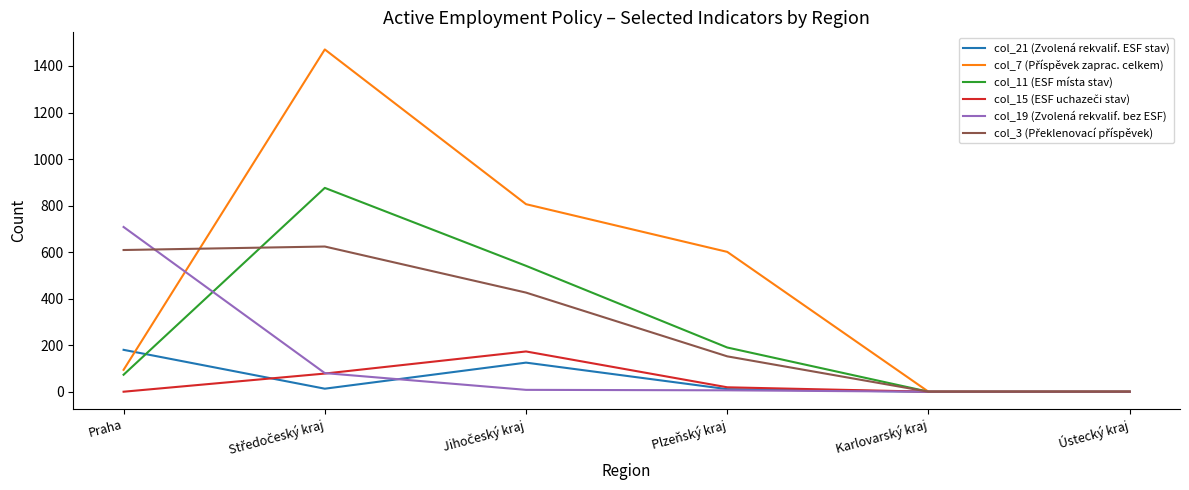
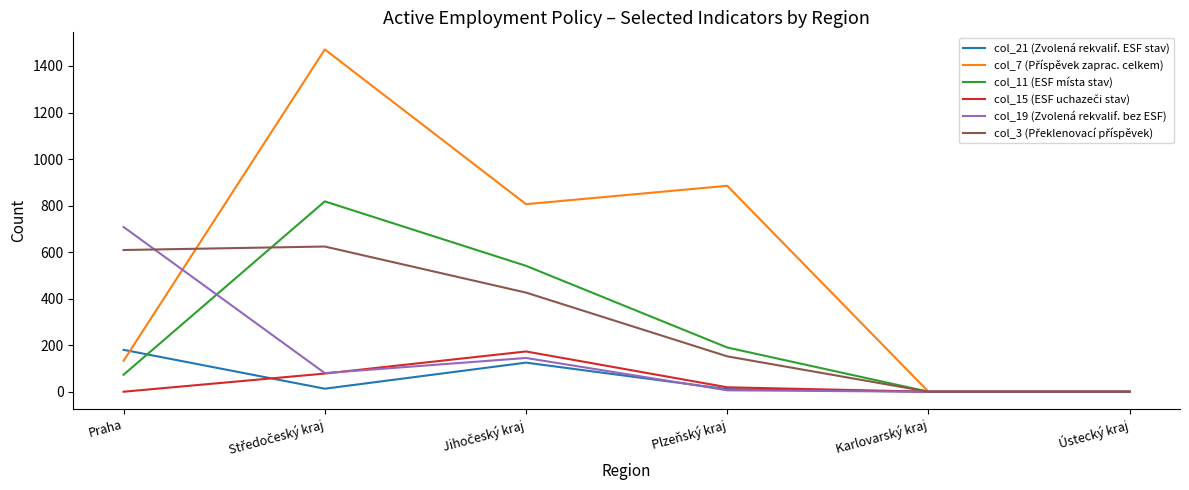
  {
    "col_21 (Zvolená rekvalif. ESF stav)": {
      "Praha": 180,
      "Středočeský kraj": 10,
      "Jihočeský kraj": 130
    },
    "col_7 (Příspěvek zaprac. celkem)": {
-     "Praha": 90,
+     "Praha": 130,
      "Středočeský kraj": 1470,
      "Jihočeský kraj": 810,
-     "Plzeňský kraj": 600
+     "Plzeňský kraj": 890
    },
    "col_11 (ESF místa stav)": {
      "Praha": 70,
-     "Středočeský kraj": 880,
+     "Středočeský kraj": 820,
      "Jihočeský kraj": 540,
      "Plzeňský kraj": 190
    },
    "col_15 (ESF uchazeči stav)": {
      "Praha": 0,
      "Jihočeský kraj": 170
    },
    "col_19 (Zvolená rekvalif. bez ESF)": {
      "Praha": 710,
-     "Jihočeský kraj": 10
+     "Jihočeský kraj": 150
    },
    "col_3 (Překlenovací příspěvek)": {
      "Praha": 610,
      "Středočeský kraj": 620,
      "Jihočeský kraj": 430,
      "Plzeňský kraj": 150
    }
  }
